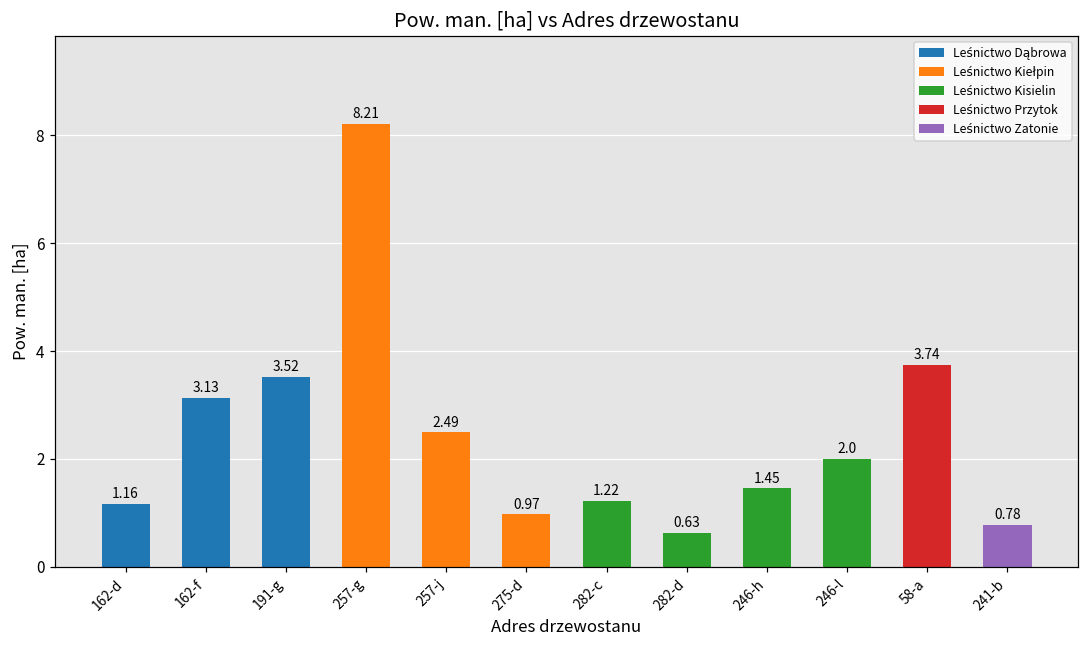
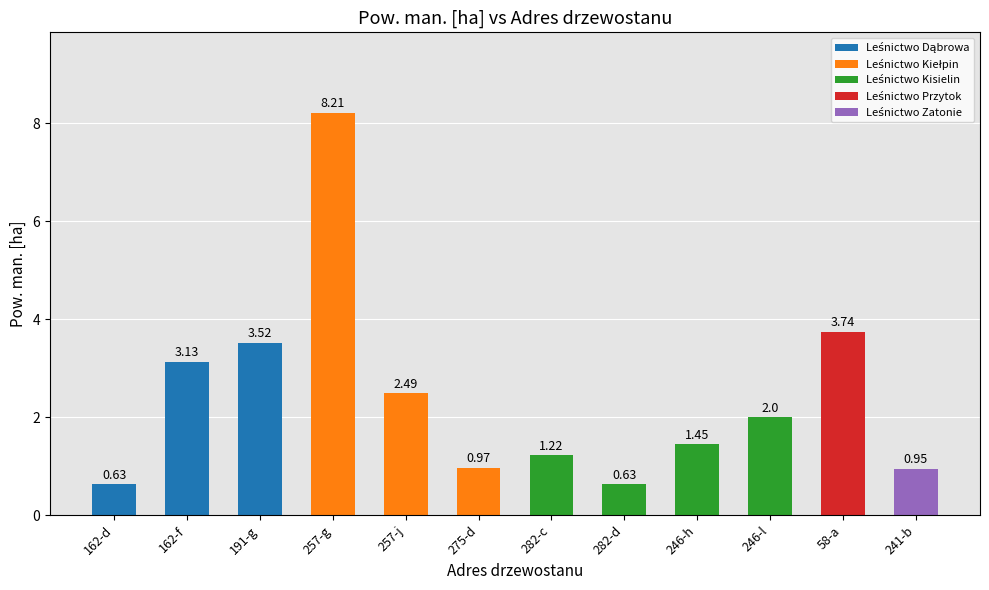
  {
-   "162-d": 1.16,
+   "162-d": 0.63,
    "162-f": 3.13,
    "191-g": 3.52,
    "257-g": 8.21,
    "257-j": 2.49,
    "275-d": 0.97,
    "282-c": 1.22,
    "282-d": 0.63,
    "246-h": 1.45,
    "246-l": 2.0,
    "58-a": 3.74,
-   "241-b": 0.78
+   "241-b": 0.95
  }
